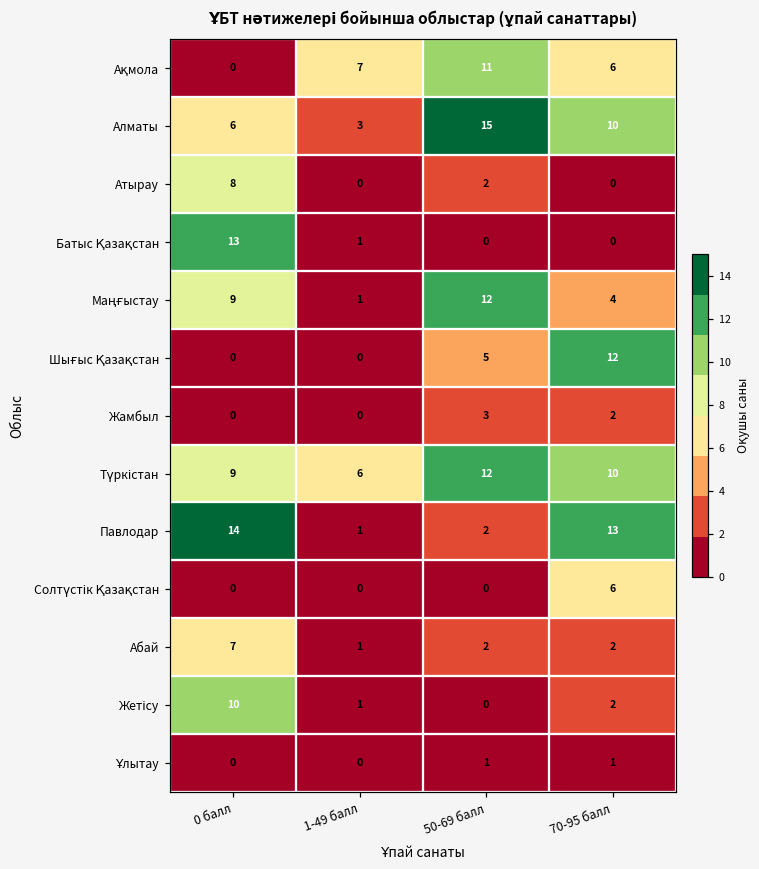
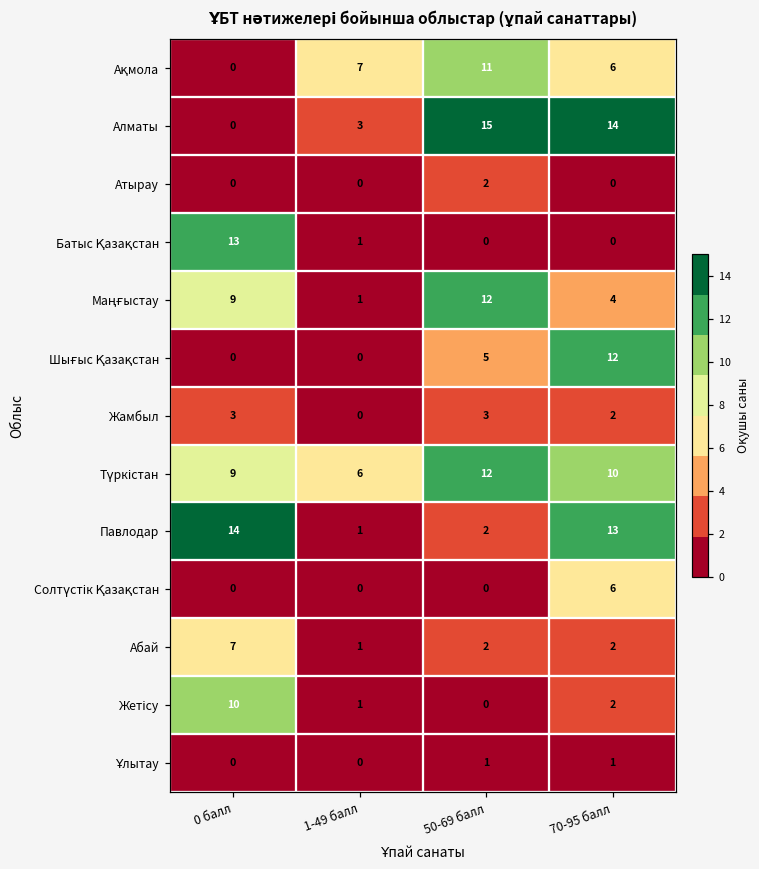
  {
    "Ақмола": {
      "0 балл": 0,
      "1-49 балл": 7,
      "50-69 балл": 11,
      "70-95 балл": 6
    },
    "Алматы": {
-     "0 балл": 6,
+     "0 балл": 0,
      "1-49 балл": 3,
      "50-69 балл": 15,
-     "70-95 балл": 10
+     "70-95 балл": 14
    },
    "Атырау": {
-     "0 балл": 8,
+     "0 балл": 0,
      "1-49 балл": 0,
      "50-69 балл": 2,
      "70-95 балл": 0
    },
    "Батыс Қазақстан": {
      "0 балл": 13,
      "1-49 балл": 1,
      "50-69 балл": 0,
      "70-95 балл": 0
    },
    "Маңғыстау": {
      "0 балл": 9,
      "1-49 балл": 1,
      "50-69 балл": 12,
      "70-95 балл": 4
    },
    "Шығыс Қазақстан": {
      "0 балл": 0,
      "1-49 балл": 0,
      "50-69 балл": 5,
      "70-95 балл": 12
    },
    "Жамбыл": {
-     "0 балл": 0,
+     "0 балл": 3,
      "1-49 балл": 0,
      "50-69 балл": 3,
      "70-95 балл": 2
    },
    "Түркістан": {
      "0 балл": 9,
      "1-49 балл": 6,
      "50-69 балл": 12,
      "70-95 балл": 10
    },
    "Павлодар": {
      "0 балл": 14,
      "1-49 балл": 1,
      "50-69 балл": 2,
      "70-95 балл": 13
    },
    "Солтүстік Қазақстан": {
      "0 балл": 0,
      "1-49 балл": 0,
      "50-69 балл": 0,
      "70-95 балл": 6
    },
    "Абай": {
      "0 балл": 7,
      "1-49 балл": 1,
      "50-69 балл": 2,
      "70-95 балл": 2
    },
    "Жетісу": {
      "0 балл": 10,
      "1-49 балл": 1,
      "50-69 балл": 0,
      "70-95 балл": 2
    },
    "Ұлытау": {
      "0 балл": 0,
      "1-49 балл": 0,
      "50-69 балл": 1,
      "70-95 балл": 1
    }
  }
